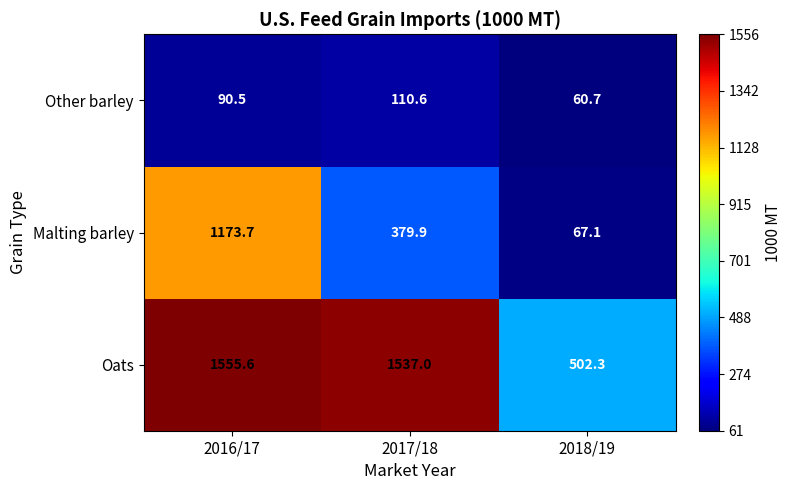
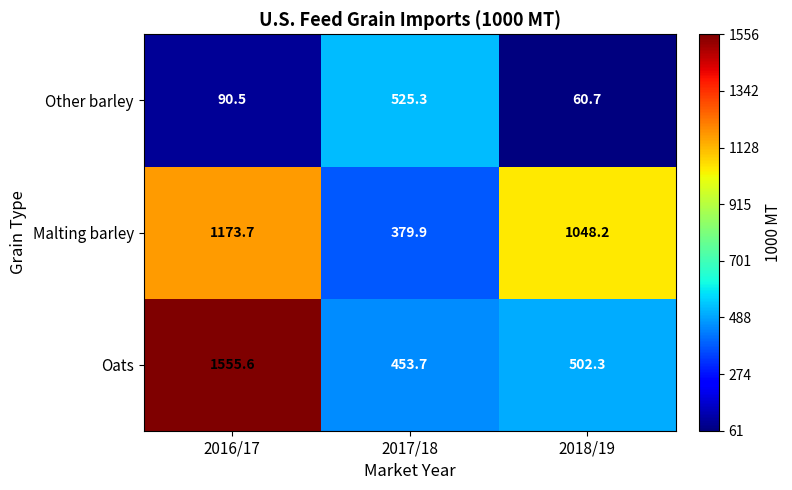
  {
    "Other barley": {
      "2016/17": 90.5,
-     "2017/18": 110.6,
+     "2017/18": 525.3,
      "2018/19": 60.7
    },
    "Malting barley": {
      "2016/17": 1173.7,
      "2017/18": 379.9,
-     "2018/19": 67.1
+     "2018/19": 1048.2
    },
    "Oats": {
      "2016/17": 1555.6,
-     "2017/18": 1537.0,
+     "2017/18": 453.7,
      "2018/19": 502.3
    }
  }
